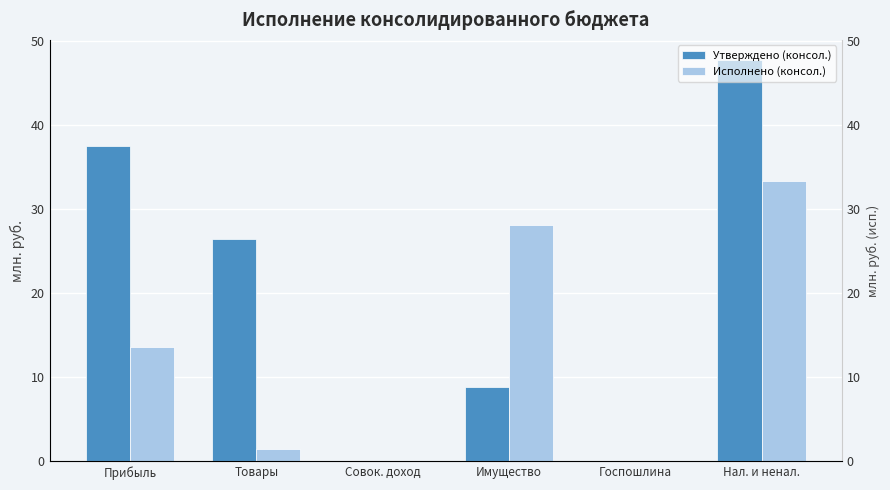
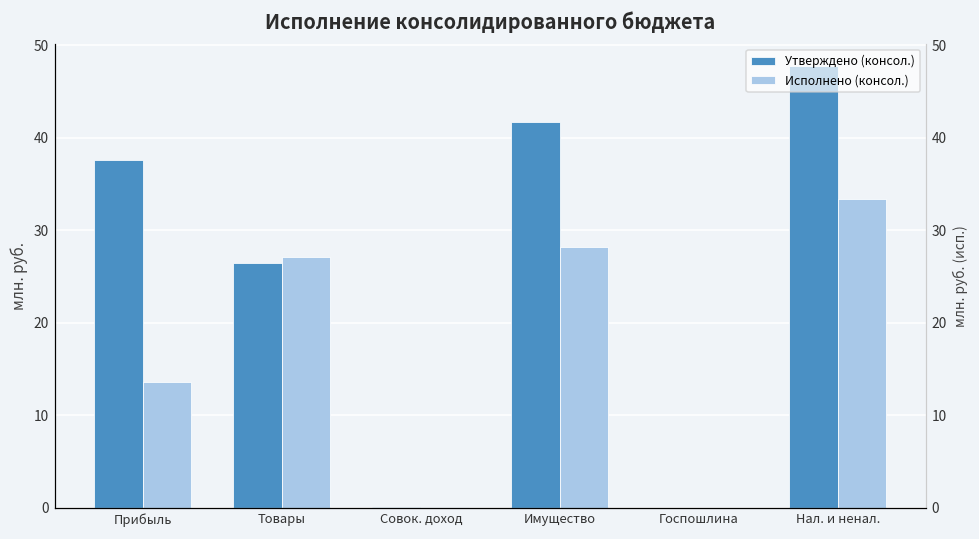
  {
    "Утверждено (консол.)": {
      "Прибыль": 38,
      "Товары": 26,
-     "Имущество": 9
+     "Имущество": 42
    },
    "Исполнено (консол.)": {
      "Прибыль": 14,
-     "Товары": 2,
+     "Товары": 27,
      "Имущество": 28,
      "Нал. и ненал.": 33
    }
  }
